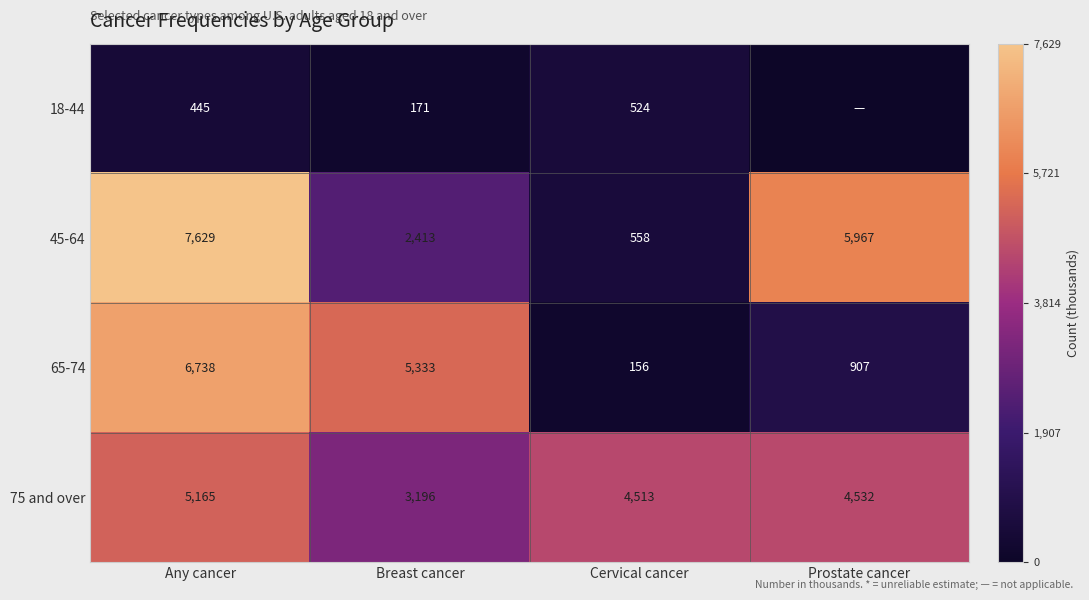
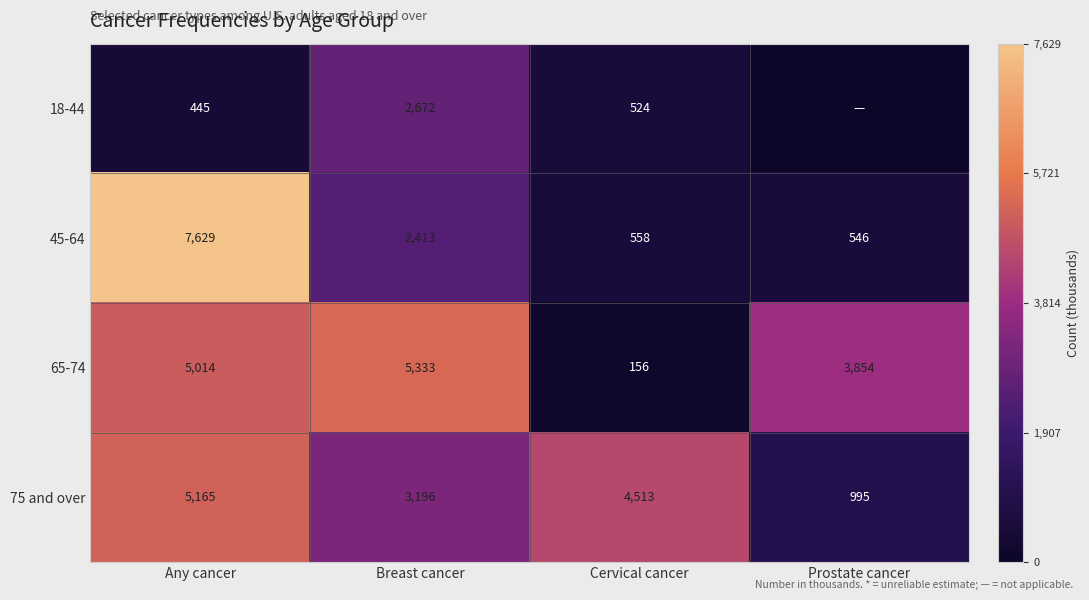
  {
    "18-44": {
      "Any cancer": "445",
-     "Breast cancer": "171",
+     "Breast cancer": "2,672",
      "Cervical cancer": "524"
    },
    "45-64": {
      "Any cancer": "7,629",
      "Breast cancer": "2,413",
      "Cervical cancer": "558",
-     "Prostate cancer": "5,967"
+     "Prostate cancer": "546"
    },
    "65-74": {
-     "Any cancer": "6,738",
+     "Any cancer": "5,014",
      "Breast cancer": "5,333",
      "Cervical cancer": "156",
-     "Prostate cancer": "907"
+     "Prostate cancer": "3,854"
    },
    "75 and over": {
      "Any cancer": "5,165",
      "Breast cancer": "3,196",
      "Cervical cancer": "4,513",
-     "Prostate cancer": "4,532"
+     "Prostate cancer": "995"
    }
  }
